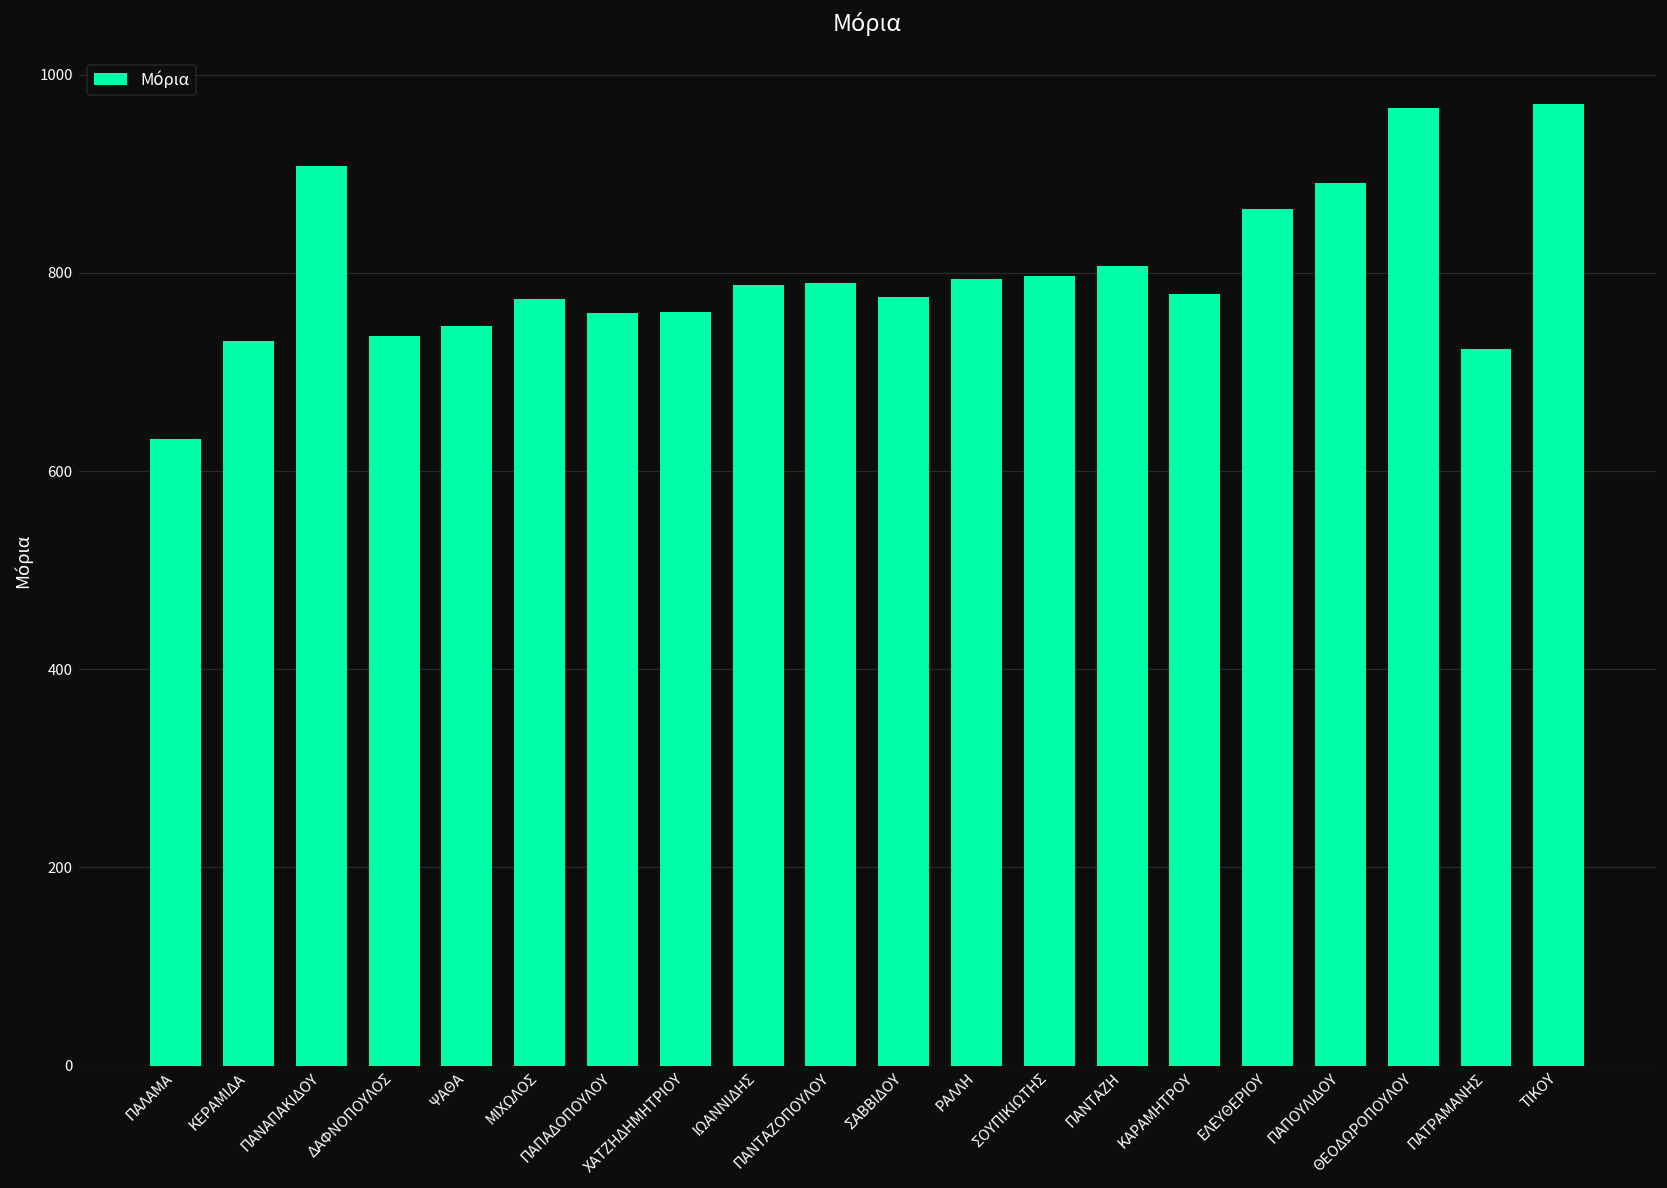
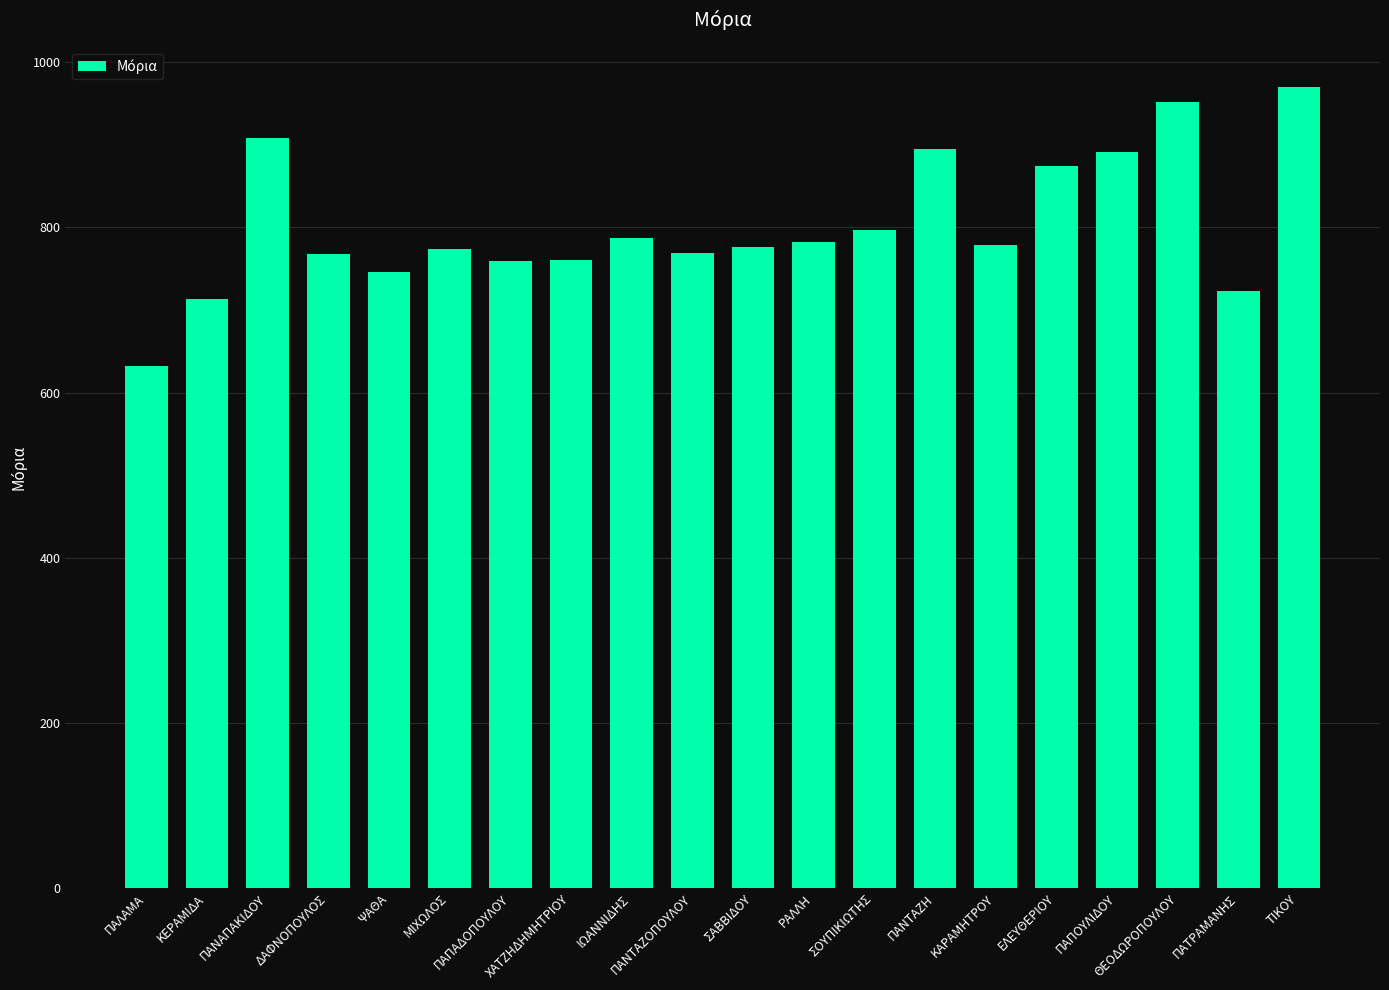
  {
    "ΠΑΛΑΜΑ": 630,
-   "ΚΕΡΑΜΙΔΑ": 730,
+   "ΚΕΡΑΜΙΔΑ": 710,
    "ΠΑΝΑΠΑΚΙΔΟΥ": 910,
-   "ΔΑΦΝΟΠΟΥΛΟΣ": 740,
+   "ΔΑΦΝΟΠΟΥΛΟΣ": 770,
    "ΨΑΘΑ": 750,
    "ΜΙΧΩΛΟΣ": 770,
    "ΠΑΠΑΔΟΠΟΥΛΟΥ": 760,
    "ΧΑΤΖΗΔΗΜΗΤΡΙΟΥ": 760,
    "ΙΩΑΝΝΙΔΗΣ": 790,
-   "ΠΑΝΤΑΖΟΠΟΥΛΟΥ": 790,
+   "ΠΑΝΤΑΖΟΠΟΥΛΟΥ": 770,
    "ΣΑΒΒΙΔΟΥ": 780,
-   "ΡΑΛΛΗ": 790,
+   "ΡΑΛΛΗ": 780,
    "ΣΟΥΠΙΚΙΩΤΗΣ": 800,
-   "ΠΑΝΤΑΖΗ": 810,
+   "ΠΑΝΤΑΖΗ": 890,
    "ΚΑΡΑΜΗΤΡΟΥ": 780,
-   "ΕΛΕΥΘΕΡΙΟΥ": 860,
+   "ΕΛΕΥΘΕΡΙΟΥ": 870,
    "ΠΑΠΟΥΛΙΔΟΥ": 890,
-   "ΘΕΟΔΩΡΟΠΟΥΛΟΥ": 970,
+   "ΘΕΟΔΩΡΟΠΟΥΛΟΥ": 950,
    "ΠΑΤΡΑΜΑΝΗΣ": 720,
    "ΤΙΚΟΥ": 970
  }
